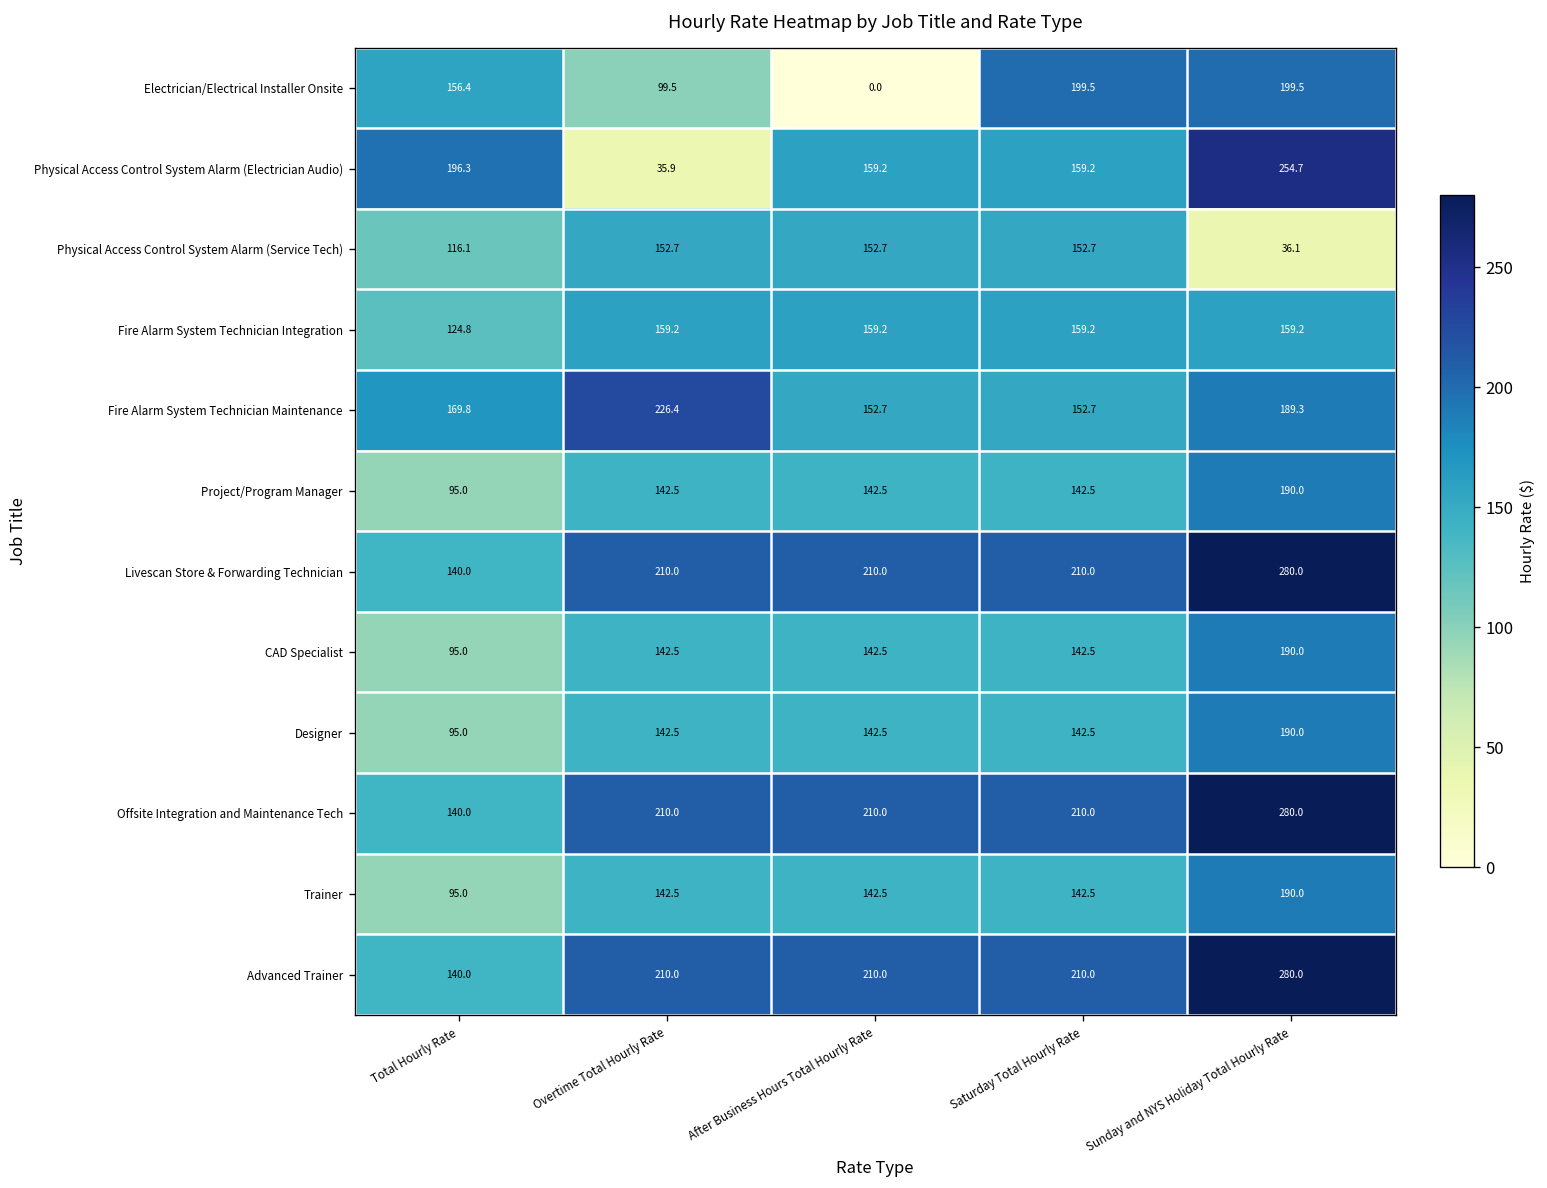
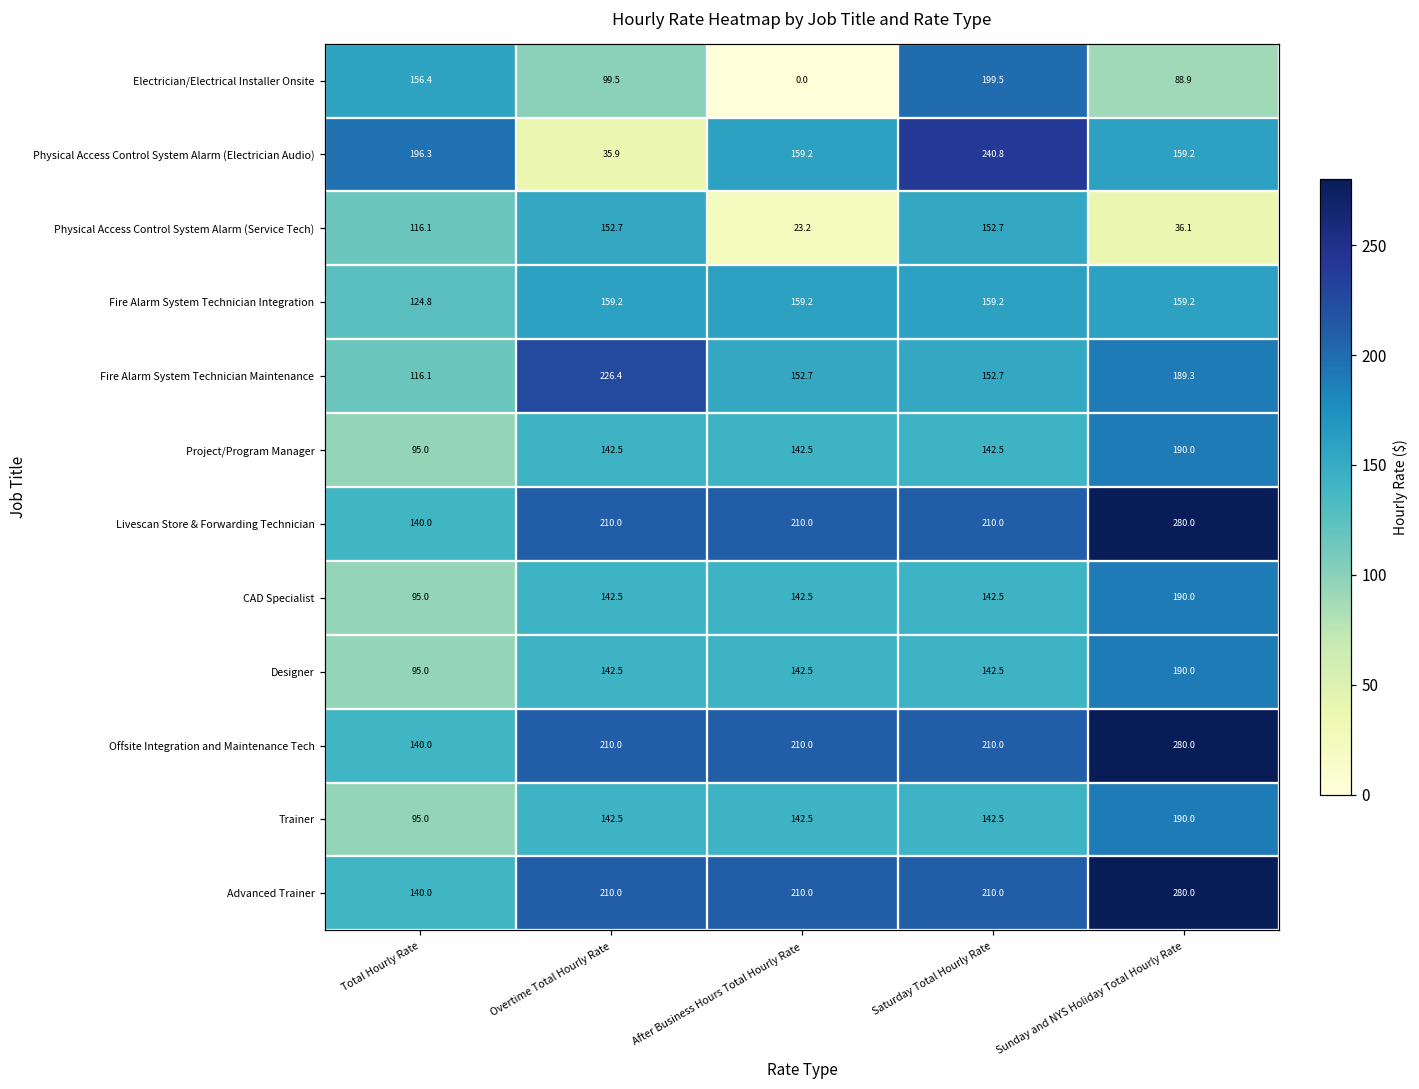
  {
    "Electrician/Electrical Installer Onsite": {
      "Total Hourly Rate": 156.4,
      "Overtime Total Hourly Rate": 99.5,
      "After Business Hours Total Hourly Rate": 0.0,
      "Saturday Total Hourly Rate": 199.5,
-     "Sunday and NYS Holiday Total Hourly Rate": 199.5
+     "Sunday and NYS Holiday Total Hourly Rate": 88.9
    },
    "Physical Access Control System Alarm (Electrician Audio)": {
      "Total Hourly Rate": 196.3,
      "Overtime Total Hourly Rate": 35.9,
      "After Business Hours Total Hourly Rate": 159.2,
-     "Saturday Total Hourly Rate": 159.2,
-     "Sunday and NYS Holiday Total Hourly Rate": 254.7
+     "Saturday Total Hourly Rate": 240.8,
+     "Sunday and NYS Holiday Total Hourly Rate": 159.2
    },
    "Physical Access Control System Alarm (Service Tech)": {
      "Total Hourly Rate": 116.1,
      "Overtime Total Hourly Rate": 152.7,
-     "After Business Hours Total Hourly Rate": 152.7,
+     "After Business Hours Total Hourly Rate": 23.2,
      "Saturday Total Hourly Rate": 152.7,
      "Sunday and NYS Holiday Total Hourly Rate": 36.1
    },
    "Fire Alarm System Technician Integration": {
      "Total Hourly Rate": 124.8,
      "Overtime Total Hourly Rate": 159.2,
      "After Business Hours Total Hourly Rate": 159.2,
      "Saturday Total Hourly Rate": 159.2,
      "Sunday and NYS Holiday Total Hourly Rate": 159.2
    },
    "Fire Alarm System Technician Maintenance": {
-     "Total Hourly Rate": 169.8,
+     "Total Hourly Rate": 116.1,
      "Overtime Total Hourly Rate": 226.4,
      "After Business Hours Total Hourly Rate": 152.7,
      "Saturday Total Hourly Rate": 152.7,
      "Sunday and NYS Holiday Total Hourly Rate": 189.3
    },
    "Project/Program Manager": {
      "Total Hourly Rate": 95.0,
      "Overtime Total Hourly Rate": 142.5,
      "After Business Hours Total Hourly Rate": 142.5,
      "Saturday Total Hourly Rate": 142.5,
      "Sunday and NYS Holiday Total Hourly Rate": 190.0
    },
    "Livescan Store & Forwarding Technician": {
      "Total Hourly Rate": 140.0,
      "Overtime Total Hourly Rate": 210.0,
      "After Business Hours Total Hourly Rate": 210.0,
      "Saturday Total Hourly Rate": 210.0,
      "Sunday and NYS Holiday Total Hourly Rate": 280.0
    },
    "CAD Specialist": {
      "Total Hourly Rate": 95.0,
      "Overtime Total Hourly Rate": 142.5,
      "After Business Hours Total Hourly Rate": 142.5,
      "Saturday Total Hourly Rate": 142.5,
      "Sunday and NYS Holiday Total Hourly Rate": 190.0
    },
    "Designer": {
      "Total Hourly Rate": 95.0,
      "Overtime Total Hourly Rate": 142.5,
      "After Business Hours Total Hourly Rate": 142.5,
      "Saturday Total Hourly Rate": 142.5,
      "Sunday and NYS Holiday Total Hourly Rate": 190.0
    },
    "Offsite Integration and Maintenance Tech": {
      "Total Hourly Rate": 140.0,
      "Overtime Total Hourly Rate": 210.0,
      "After Business Hours Total Hourly Rate": 210.0,
      "Saturday Total Hourly Rate": 210.0,
      "Sunday and NYS Holiday Total Hourly Rate": 280.0
    },
    "Trainer": {
      "Total Hourly Rate": 95.0,
      "Overtime Total Hourly Rate": 142.5,
      "After Business Hours Total Hourly Rate": 142.5,
      "Saturday Total Hourly Rate": 142.5,
      "Sunday and NYS Holiday Total Hourly Rate": 190.0
    },
    "Advanced Trainer": {
      "Total Hourly Rate": 140.0,
      "Overtime Total Hourly Rate": 210.0,
      "After Business Hours Total Hourly Rate": 210.0,
      "Saturday Total Hourly Rate": 210.0,
      "Sunday and NYS Holiday Total Hourly Rate": 280.0
    }
  }
